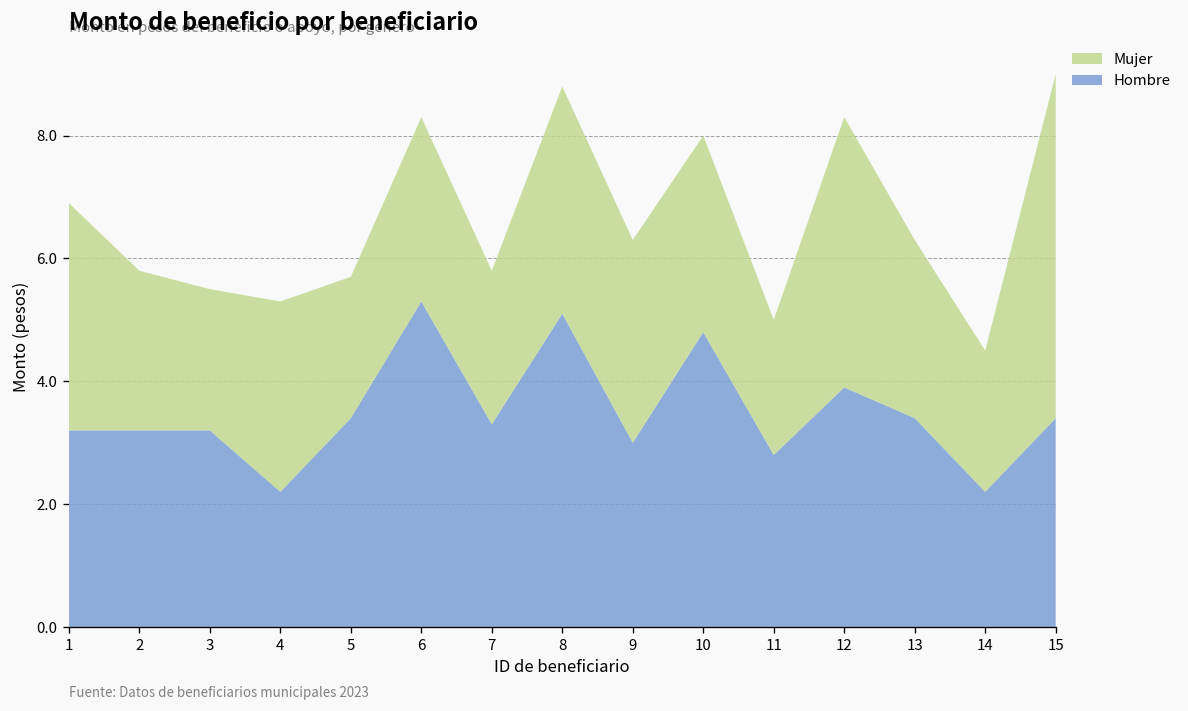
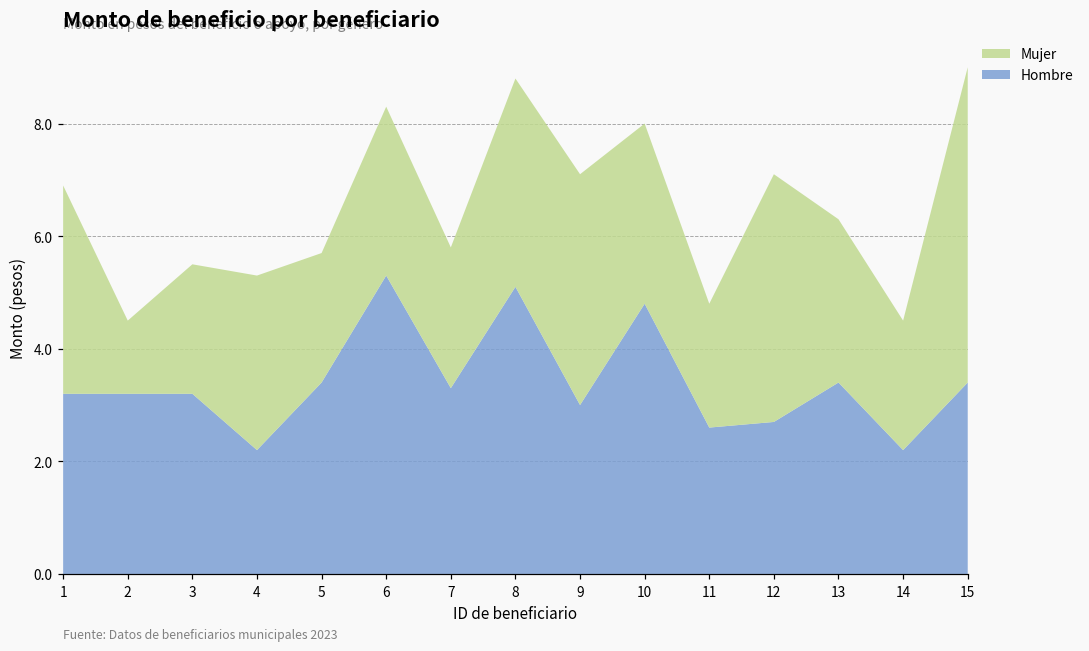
  {
    "Hombre": {
      "1": 3.2,
      "2": 3.2,
      "3": 3.2,
      "4": 2.2,
      "5": 3.4,
      "6": 5.3,
      "7": 3.3,
      "8": 5.1,
      "9": 3.0,
      "10": 4.8,
-     "11": 2.8,
-     "12": 3.9,
+     "11": 2.6,
+     "12": 2.7,
      "13": 3.4,
      "14": 2.2,
      "15": 3.4
    },
    "Mujer": {
      "1": 3.7,
-     "2": 2.6,
+     "2": 1.3,
      "3": 2.3,
      "4": 3.1,
      "5": 2.3,
      "6": 3.0,
      "7": 2.5,
      "8": 3.7,
-     "9": 3.3,
+     "9": 4.1,
      "10": 3.2,
      "11": 2.2,
      "12": 4.4,
      "13": 2.9,
      "14": 2.3,
      "15": 5.6
    }
  }
